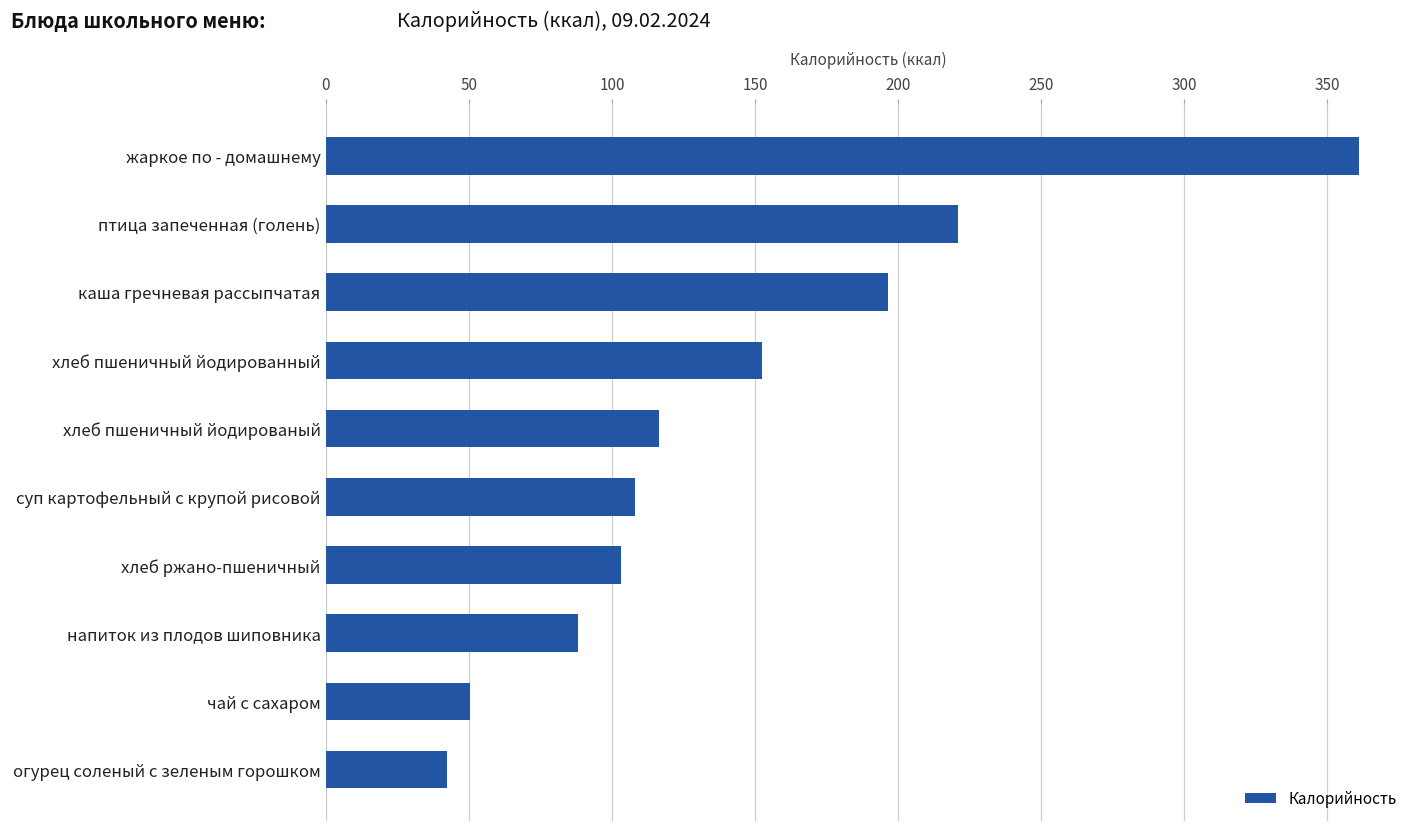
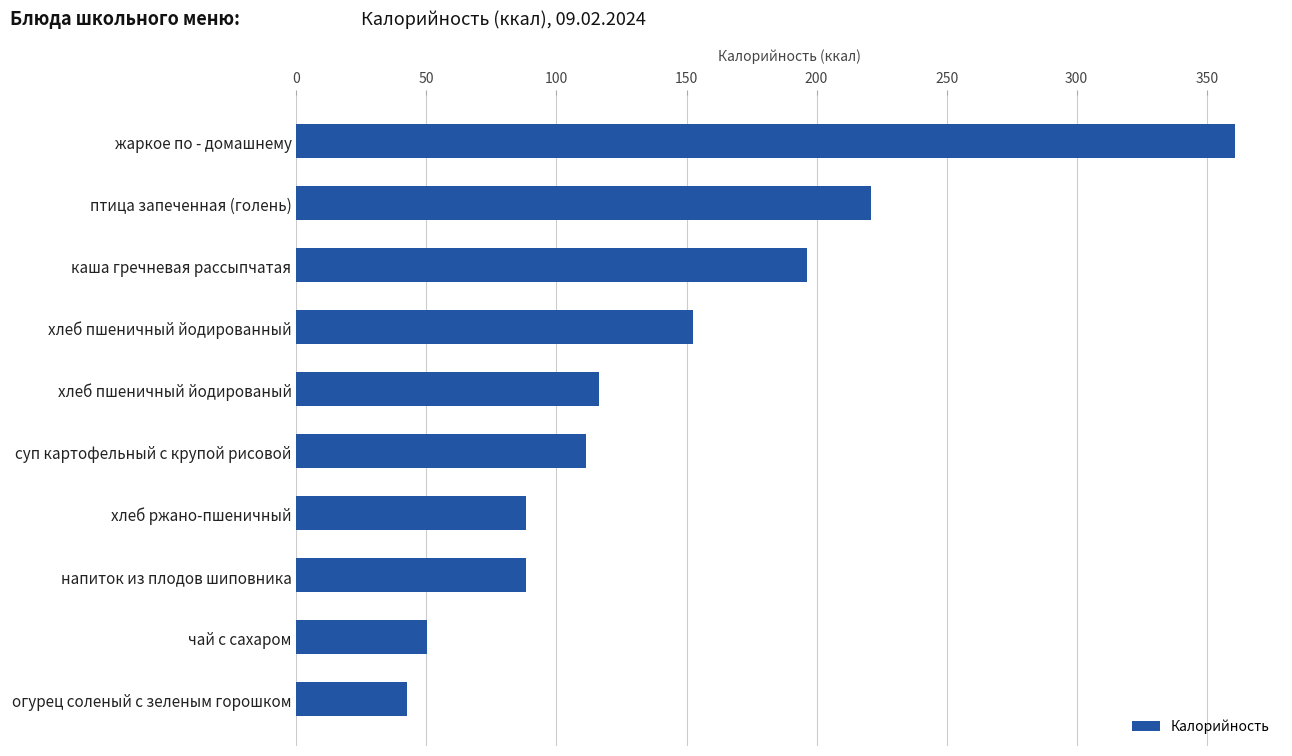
  {
    "жаркое по - домашнему": 361,
    "птица запеченная (голень)": 221,
    "каша гречневая рассыпчатая": 197,
    "хлеб пшеничный йодированный": 152,
    "хлеб пшеничный йодированый": 117,
-   "суп картофельный с крупой рисовой": 108,
-   "хлеб ржано-пшеничный": 103,
+   "суп картофельный с крупой рисовой": 111,
+   "хлеб ржано-пшеничный": 88,
    "напиток из плодов шиповника": 88,
    "чай с сахаром": 50,
    "огурец соленый с зеленым горошком": 42
  }
